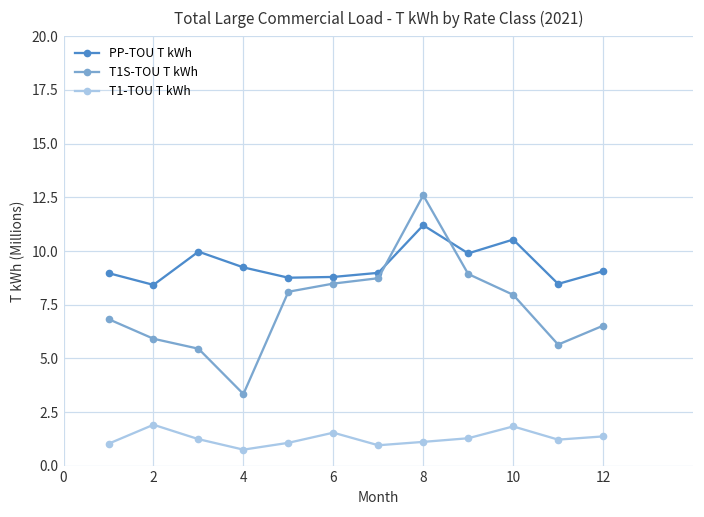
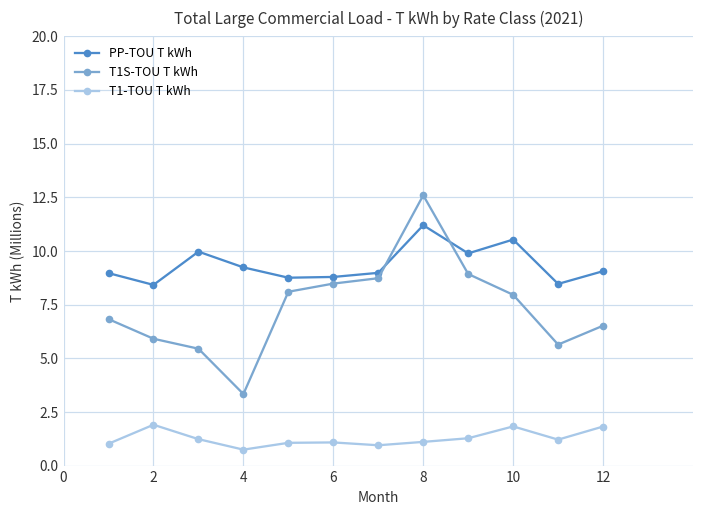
  {
    "T1-TOU T kWh": {
      "2": 1.9,
      "4": 0.8,
-     "6": 1.5,
+     "6": 1.1,
      "8": 1.1,
      "10": 1.8,
-     "12": 1.4
+     "12": 1.8
    }
  }
